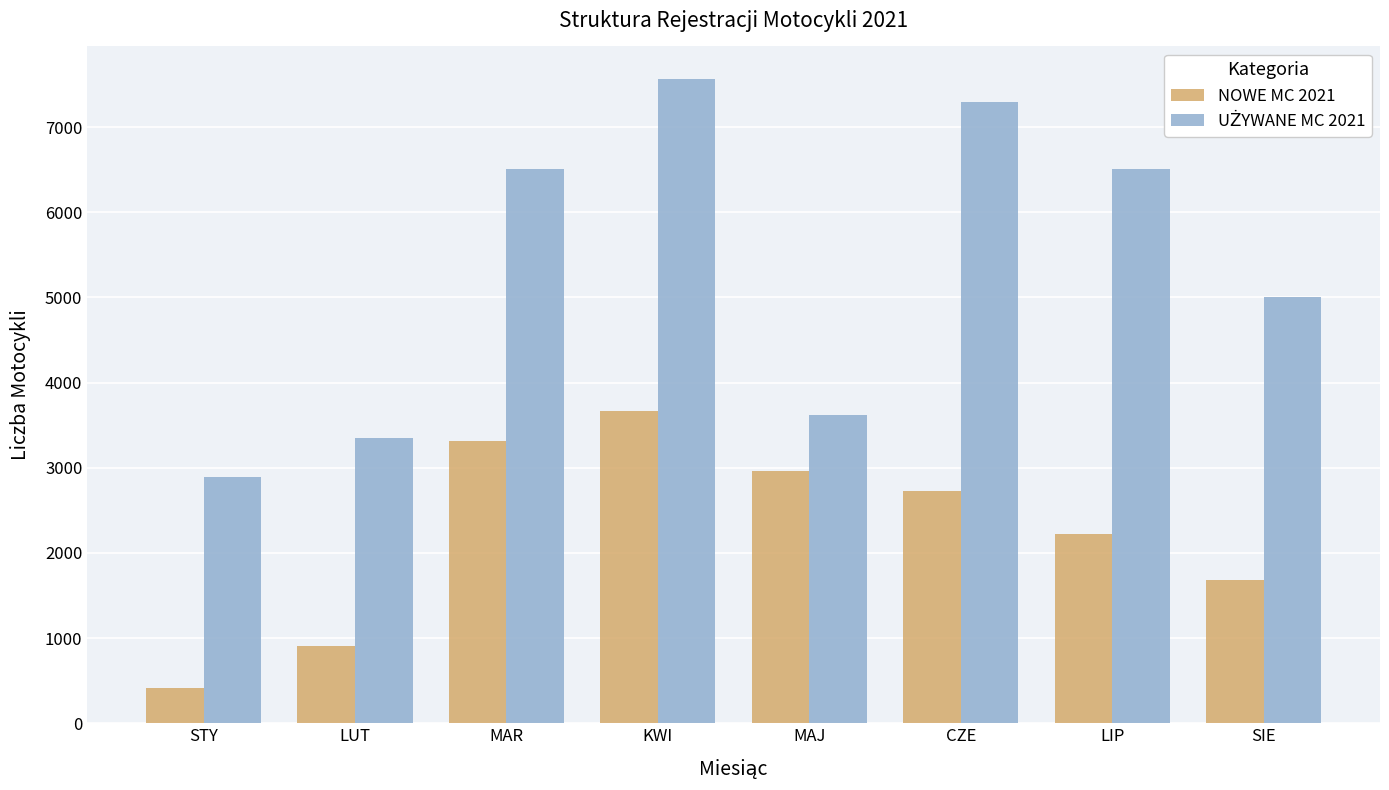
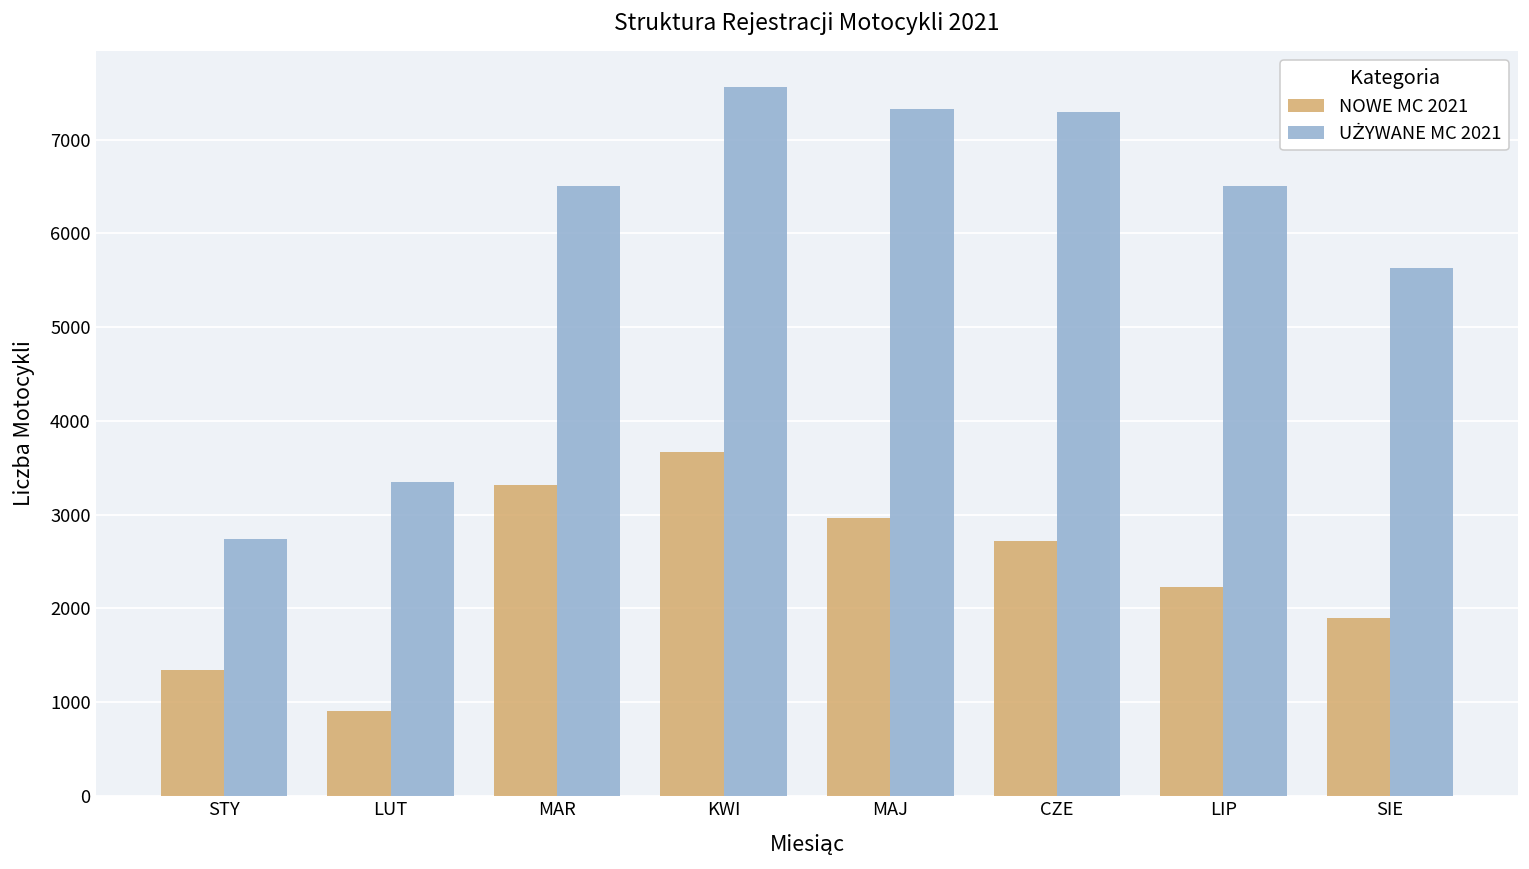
  {
    "NOWE MC 2021": {
-     "STY": 400,
+     "STY": 1300,
      "LUT": 900,
      "MAR": 3300,
      "KWI": 3700,
      "MAJ": 3000,
      "CZE": 2700,
      "LIP": 2200,
-     "SIE": 1700
+     "SIE": 1900
    },
    "UŻYWANE MC 2021": {
-     "STY": 2900,
+     "STY": 2700,
      "LUT": 3300,
      "MAR": 6500,
      "KWI": 7600,
-     "MAJ": 3600,
+     "MAJ": 7300,
      "CZE": 7300,
      "LIP": 6500,
-     "SIE": 5000
+     "SIE": 5600
    }
  }
